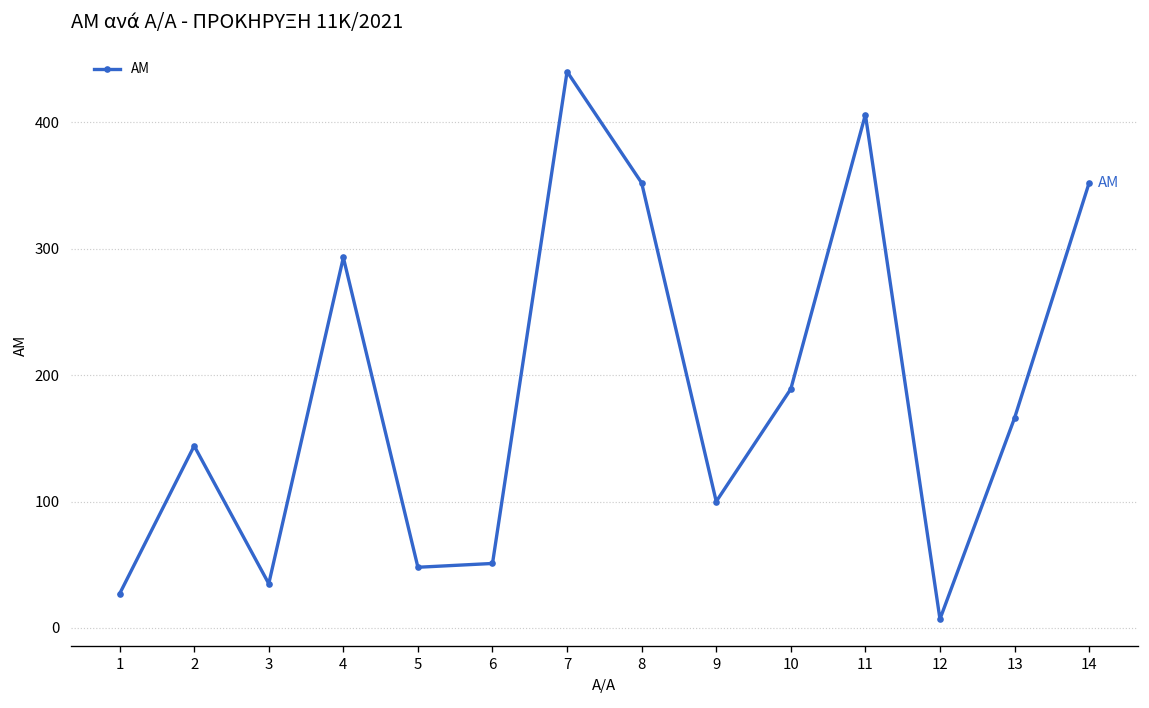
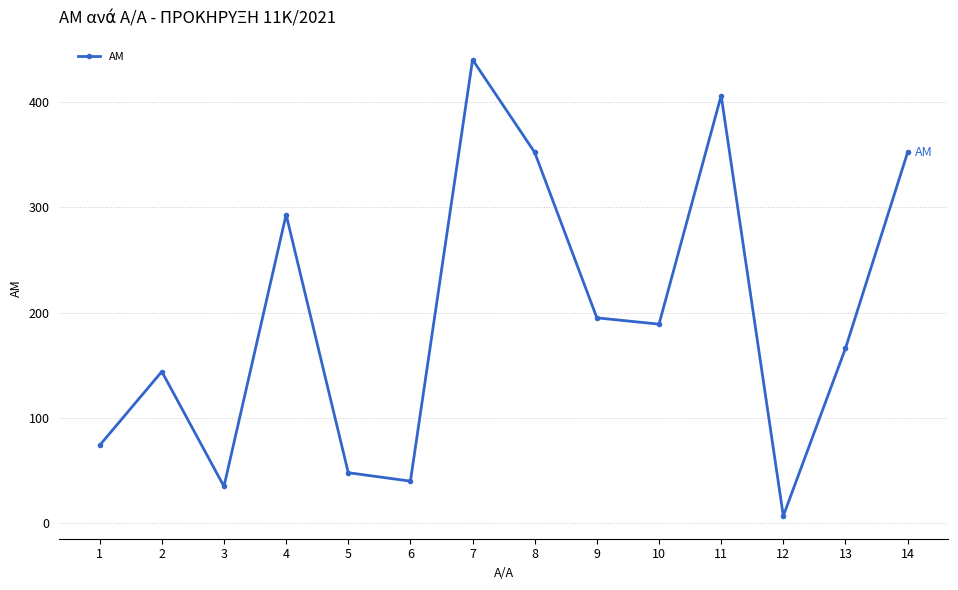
  {
-   "1": 27,
+   "1": 74,
    "2": 144,
    "3": 35,
    "4": 293,
    "5": 48,
-   "6": 51,
+   "6": 40,
    "7": 440,
    "8": 352,
-   "9": 100,
+   "9": 195,
    "10": 189,
    "11": 406,
    "12": 7,
    "13": 166,
    "14": 352
  }
